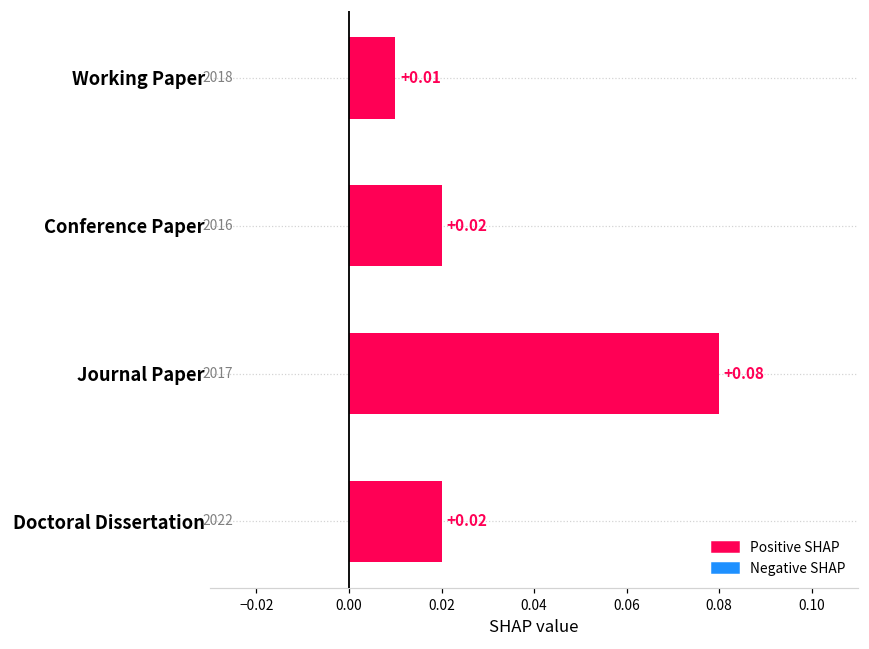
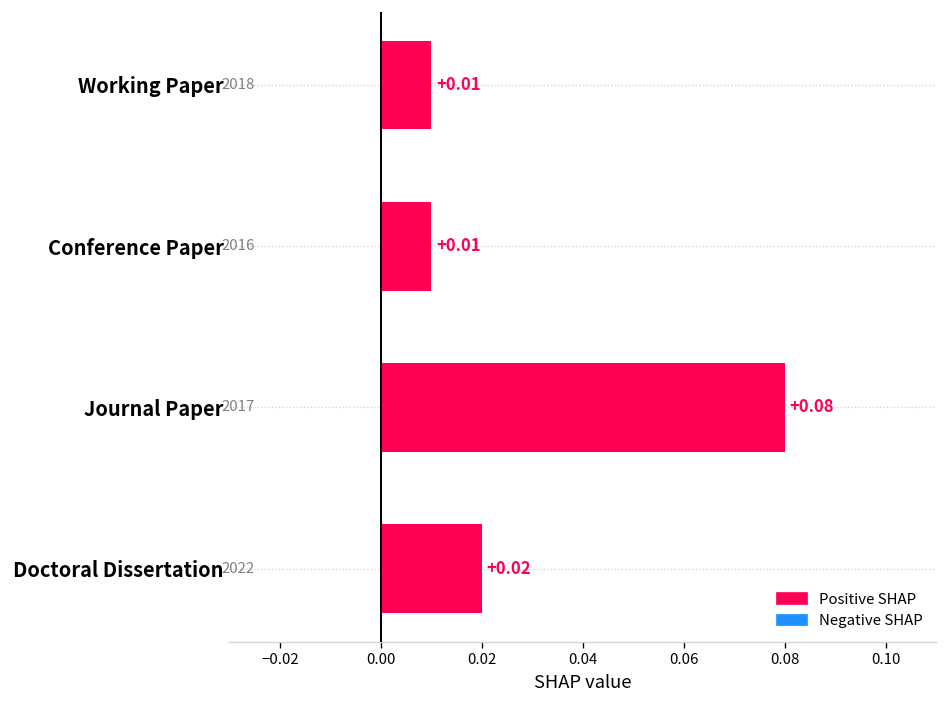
  {
    "Working Paper": "+0.01",
-   "Conference Paper": "+0.02",
+   "Conference Paper": "+0.01",
    "Journal Paper": "+0.08",
    "Doctoral Dissertation": "+0.02"
  }
